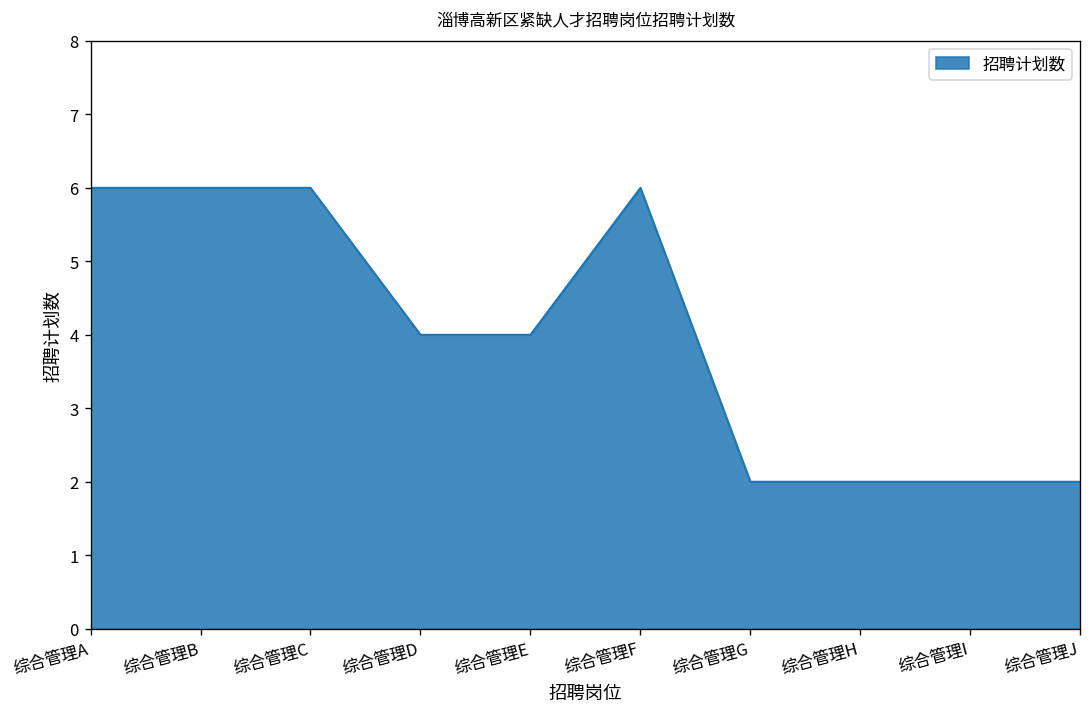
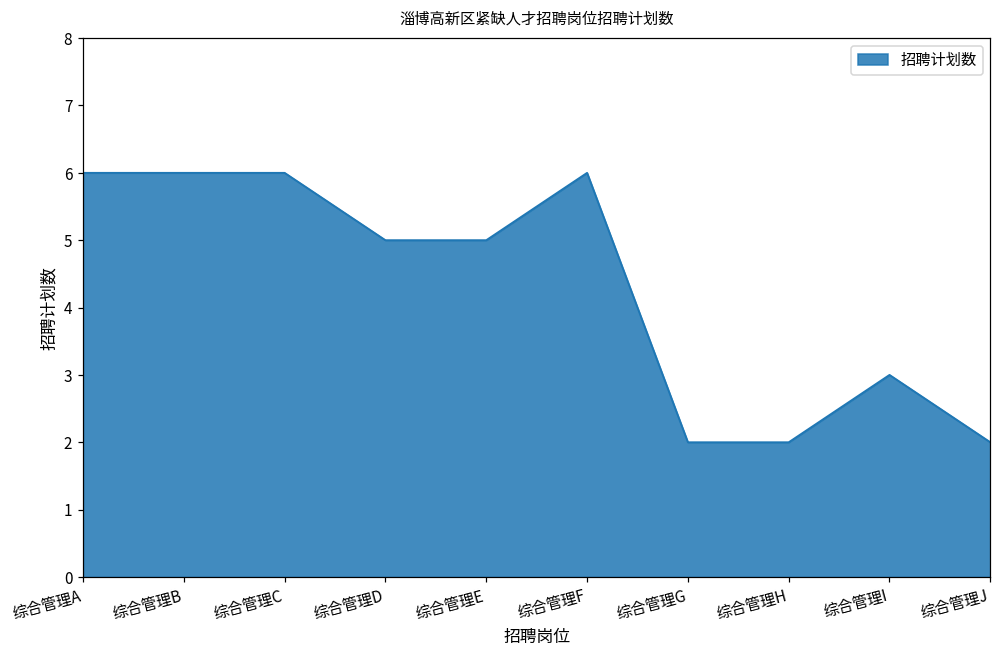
  {
    "综合管理A": 6,
    "综合管理B": 6,
    "综合管理C": 6,
-   "综合管理D": 4,
-   "综合管理E": 4,
+   "综合管理D": 5,
+   "综合管理E": 5,
    "综合管理F": 6,
    "综合管理G": 2,
    "综合管理H": 2,
-   "综合管理I": 2,
+   "综合管理I": 3,
    "综合管理J": 2
  }
